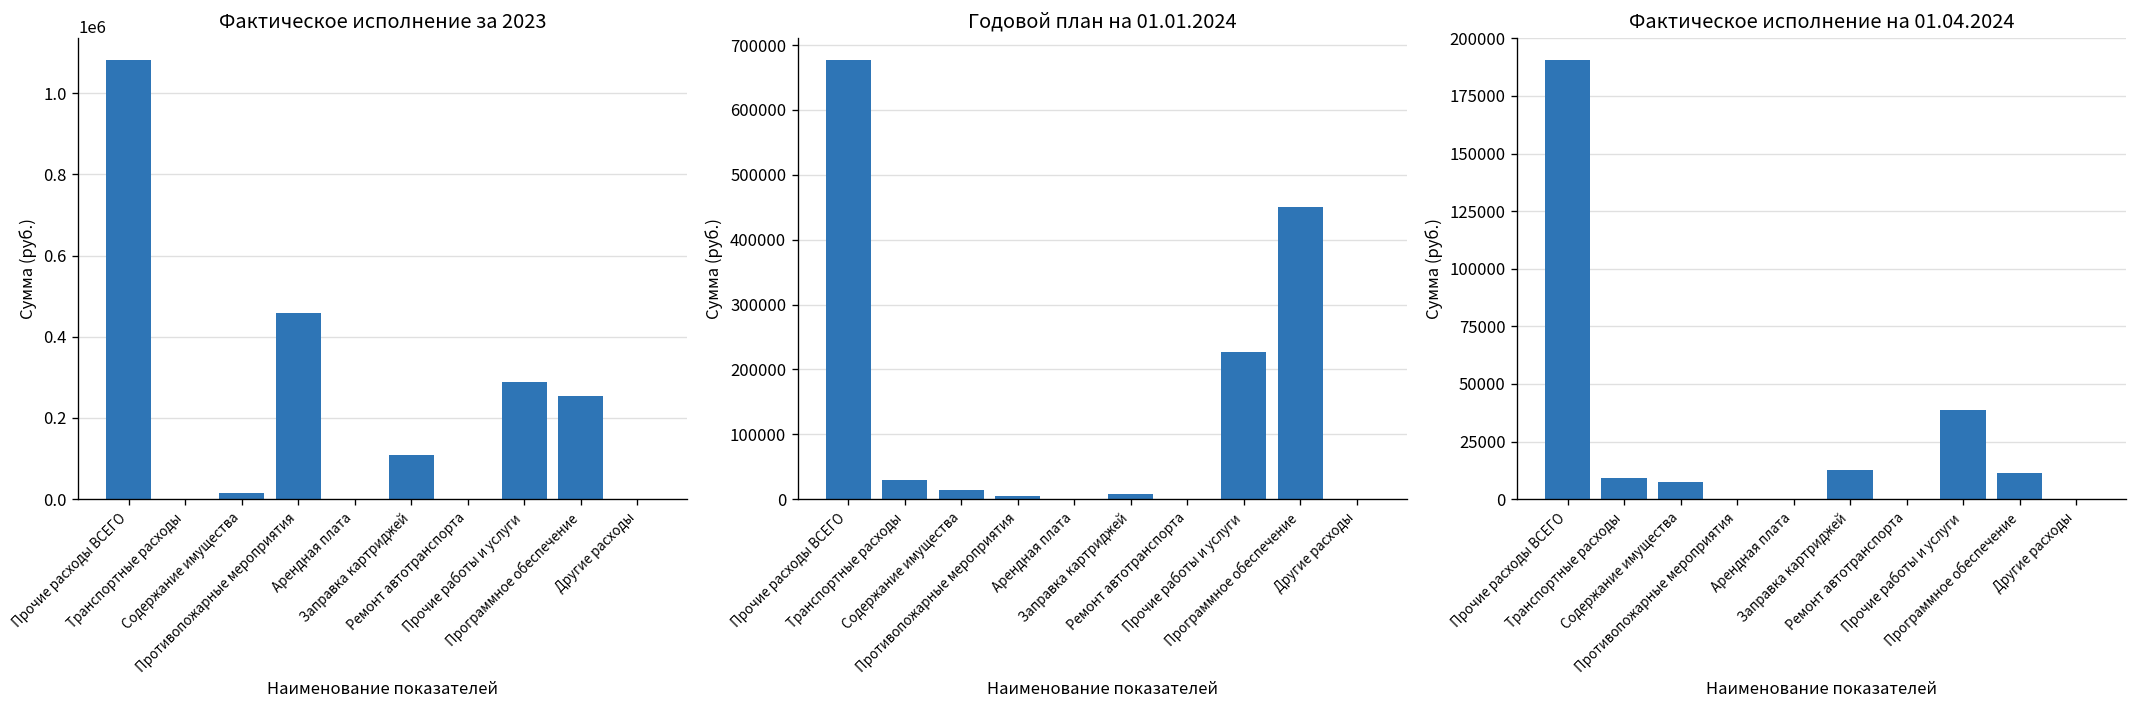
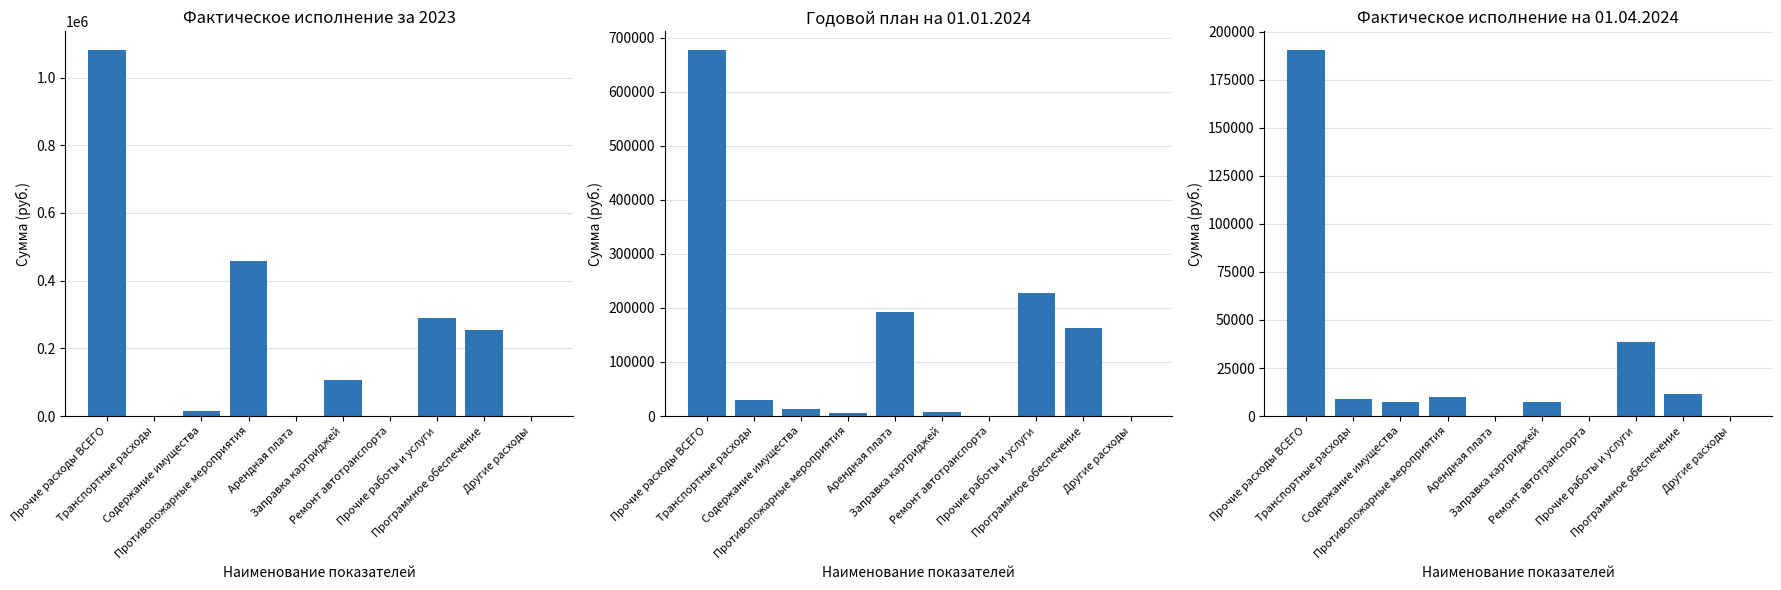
  {
    "Фактическое исполнение за 2023": {
      "Прочие расходы ВСЕГО": 1080000,
      "Транспортные расходы": 0,
      "Содержание имущества": 10000,
      "Противопожарные мероприятия": 460000,
      "Арендная плата": 0,
      "Заправка картриджей": 110000,
      "Ремонт автотранспорта": 0,
      "Прочие работы и услуги": 290000,
      "Программное обеспечение": 250000,
      "Другие расходы": 0
    },
    "Годовой план на 01.01.2024": {
      "Прочие расходы ВСЕГО": 680000,
      "Транспортные расходы": 30000,
      "Содержание имущества": 10000,
      "Противопожарные мероприятия": 10000,
-     "Арендная плата": 0,
+     "Арендная плата": 190000,
      "Заправка картриджей": 10000,
      "Ремонт автотранспорта": 0,
      "Прочие работы и услуги": 230000,
-     "Программное обеспечение": 450000,
+     "Программное обеспечение": 160000,
      "Другие расходы": 0
    },
    "Фактическое исполнение на 01.04.2024": {
      "Прочие расходы ВСЕГО": 191000,
      "Транспортные расходы": 9000,
      "Содержание имущества": 7000,
-     "Противопожарные мероприятия": 0,
+     "Противопожарные мероприятия": 10000,
      "Арендная плата": 0,
-     "Заправка картриджей": 13000,
+     "Заправка картриджей": 7000,
      "Ремонт автотранспорта": 0,
      "Прочие работы и услуги": 39000,
      "Программное обеспечение": 11000,
      "Другие расходы": 0
    }
  }
